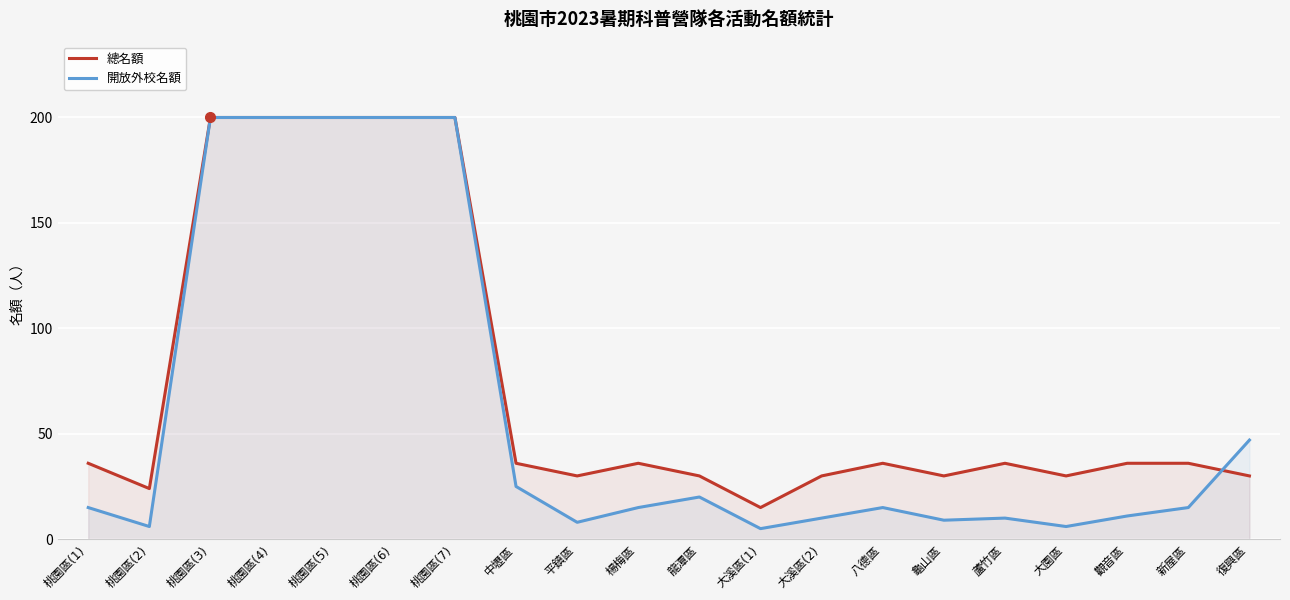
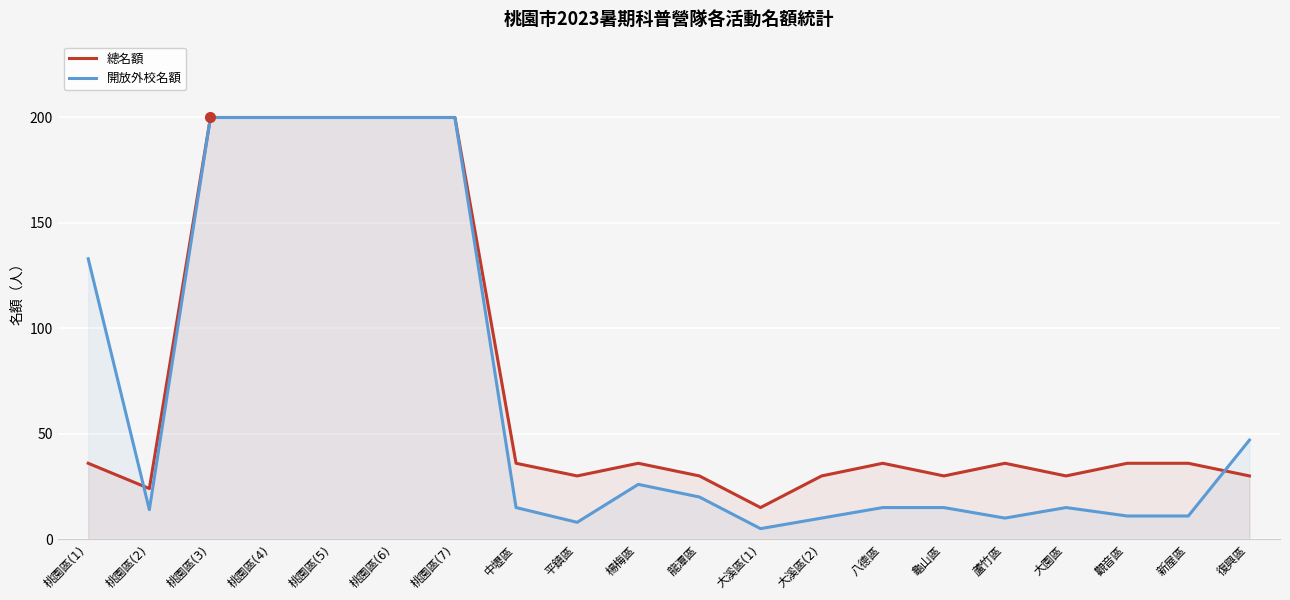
  {
    "開放外校名額": {
-     "桃園區(1)": 15,
-     "桃園區(2)": 6,
-     "中壢區": 25,
+     "桃園區(1)": 133,
+     "桃園區(2)": 14,
+     "中壢區": 15,
      "平鎮區": 8,
-     "楊梅區": 15,
+     "楊梅區": 26,
      "龍潭區": 20,
      "大溪區(1)": 5,
      "大溪區(2)": 10,
      "八德區": 15,
-     "龜山區": 9,
+     "龜山區": 15,
      "蘆竹區": 10,
-     "大園區": 6,
+     "大園區": 15,
      "觀音區": 11,
-     "新屋區": 15,
+     "新屋區": 11,
      "復興區": 47
    }
  }
